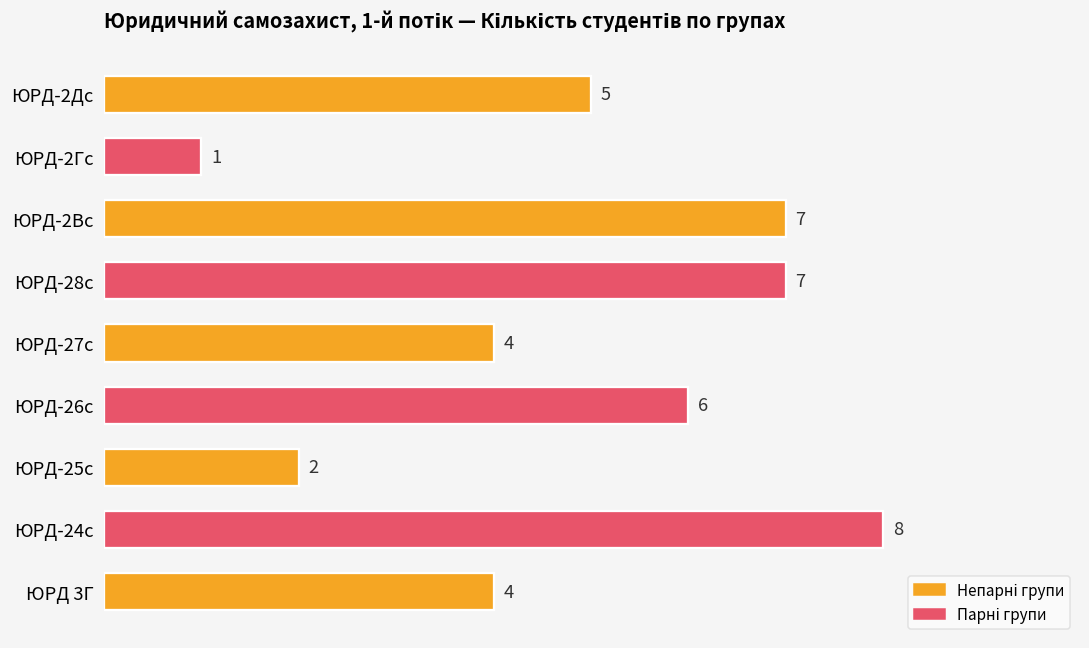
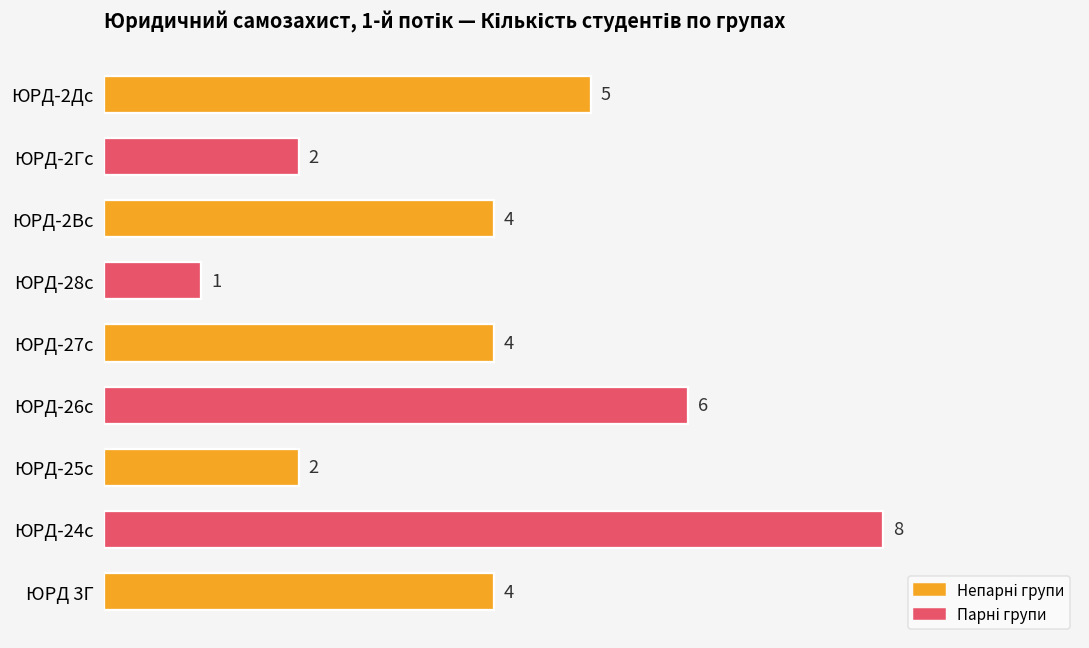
  {
    "ЮРД-2Дс": 5,
-   "ЮРД-2Гс": 1,
-   "ЮРД-2Вс": 7,
-   "ЮРД-28с": 7,
+   "ЮРД-2Гс": 2,
+   "ЮРД-2Вс": 4,
+   "ЮРД-28с": 1,
    "ЮРД-27с": 4,
    "ЮРД-26с": 6,
    "ЮРД-25с": 2,
    "ЮРД-24с": 8,
    "ЮРД 3Г": 4
  }
